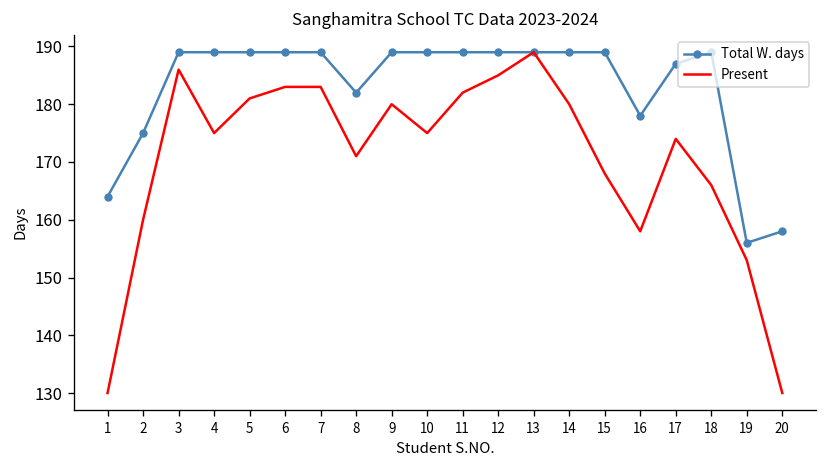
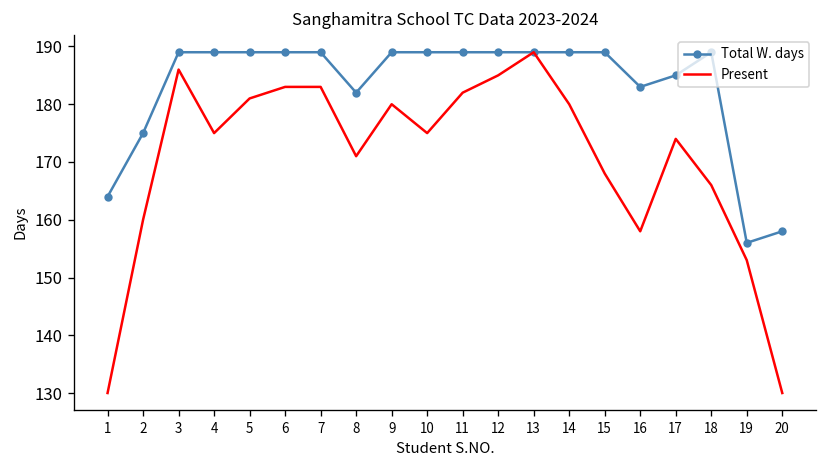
  {
    "Total W. days": {
      "1": 164,
      "2": 175,
      "3": 189,
      "4": 189,
      "5": 189,
      "6": 189,
      "7": 189,
      "8": 182,
      "9": 189,
      "10": 189,
      "11": 189,
      "12": 189,
      "14": 189,
      "15": 189,
-     "16": 178,
-     "17": 187,
+     "16": 183,
+     "17": 185,
      "19": 156,
      "20": 158
    },
    "Present": {
      "1": 130,
      "2": 160,
      "3": 186,
      "4": 175,
      "5": 181,
      "6": 183,
      "7": 183,
      "8": 171,
      "9": 180,
      "10": 175,
      "11": 182,
      "12": 185,
      "14": 180,
      "15": 168,
      "16": 158,
      "17": 174,
      "18": 166,
      "19": 153,
      "20": 130
    }
  }
